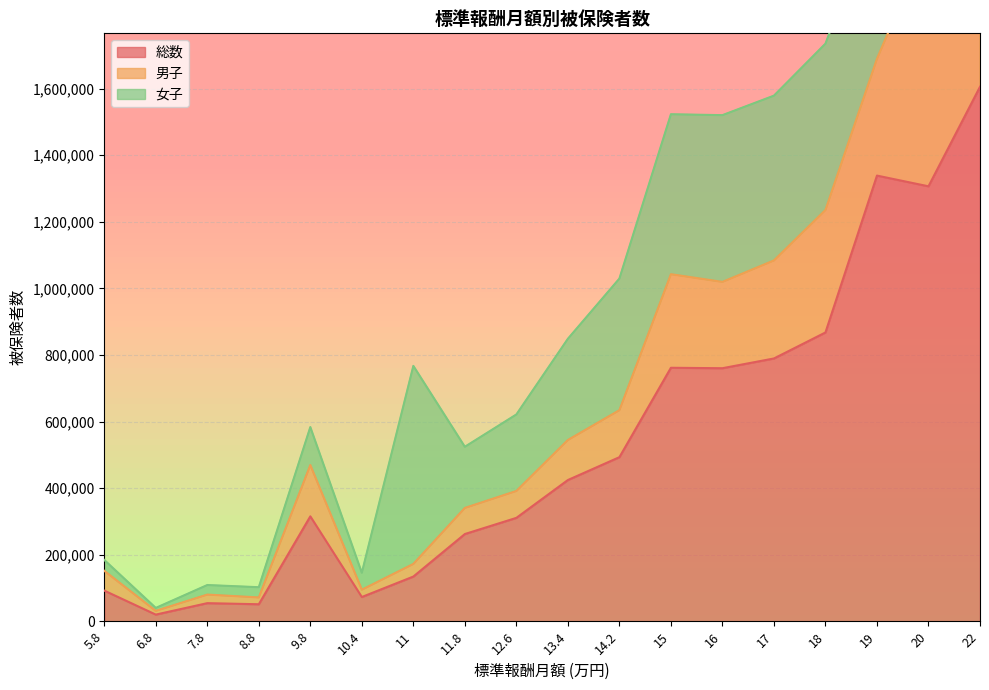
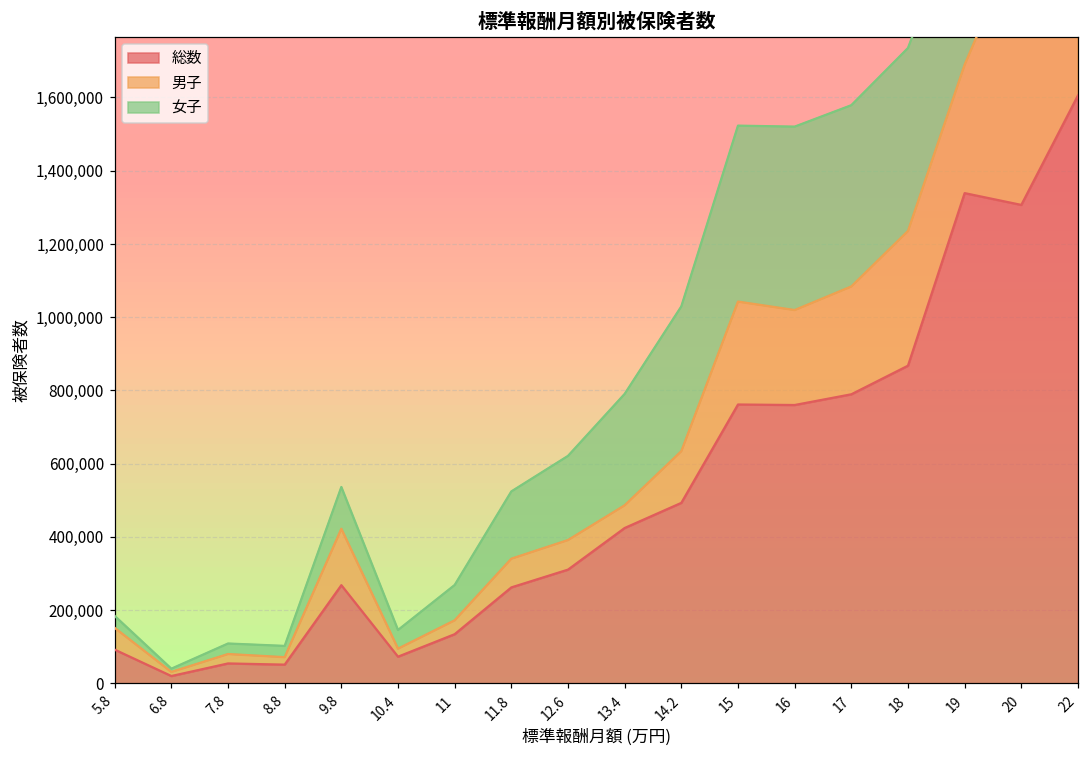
  {
    "総数": {
      "5.8": "90,000",
      "6.8": "20,000",
      "7.8": "50,000",
      "8.8": "50,000",
-     "9.8": "320,000",
+     "9.8": "270,000",
      "10.4": "70,000",
      "11": "130,000",
      "11.8": "260,000",
      "12.6": "310,000",
      "13.4": "420,000",
      "14.2": "490,000",
      "15": "760,000",
      "16": "760,000",
      "17": "790,000",
      "18": "870,000",
      "19": "1,340,000",
      "20": "1,310,000",
      "22": "1,610,000"
    },
    "男子": {
      "5.8": "60,000",
      "6.8": "10,000",
      "7.8": "30,000",
      "8.8": "20,000",
      "9.8": "150,000",
      "10.4": "20,000",
      "11": "40,000",
      "11.8": "80,000",
      "12.6": "80,000",
-     "13.4": "120,000",
+     "13.4": "60,000",
      "14.2": "140,000",
      "15": "280,000",
      "16": "260,000",
      "17": "290,000",
      "18": "370,000",
      "19": "350,000"
    },
    "女子": {
      "5.8": "30,000",
      "6.8": "10,000",
      "7.8": "30,000",
      "8.8": "30,000",
      "9.8": "110,000",
      "10.4": "50,000",
-     "11": "590,000",
+     "11": "100,000",
      "11.8": "180,000",
      "12.6": "230,000",
      "13.4": "300,000",
      "14.2": "400,000",
      "15": "480,000",
      "16": "500,000",
      "17": "490,000",
      "18": "500,000"
    }
  }
